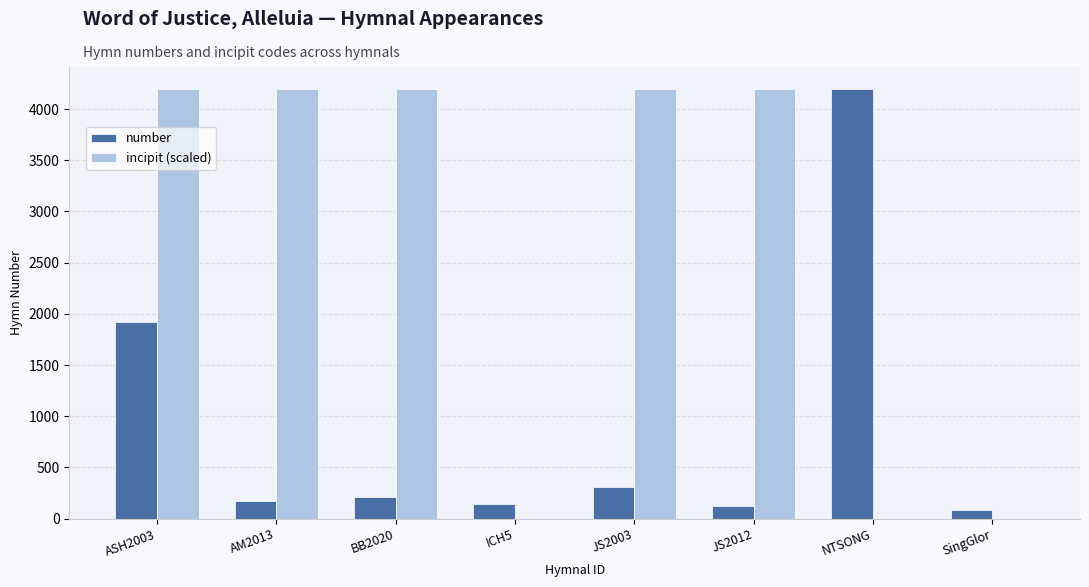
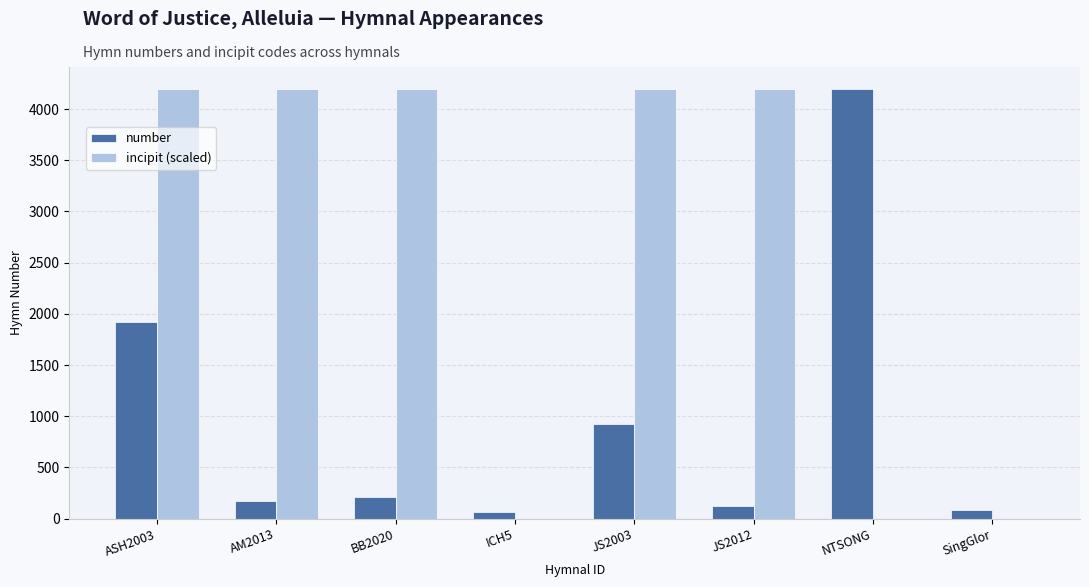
  {
    "number": {
      "ASH2003": 1920,
      "AM2013": 170,
      "BB2020": 220,
-     "ICH5": 140,
-     "JS2003": 310,
+     "ICH5": 60,
+     "JS2003": 920,
      "JS2012": 120,
      "NTSONG": 4200,
      "SingGlor": 80
    },
    "incipit (scaled)": {
      "ASH2003": 4200,
      "AM2013": 4200,
      "BB2020": 4200,
      "ICH5": 0,
      "JS2003": 4200,
      "JS2012": 4200,
      "NTSONG": 0,
      "SingGlor": 0
    }
  }
